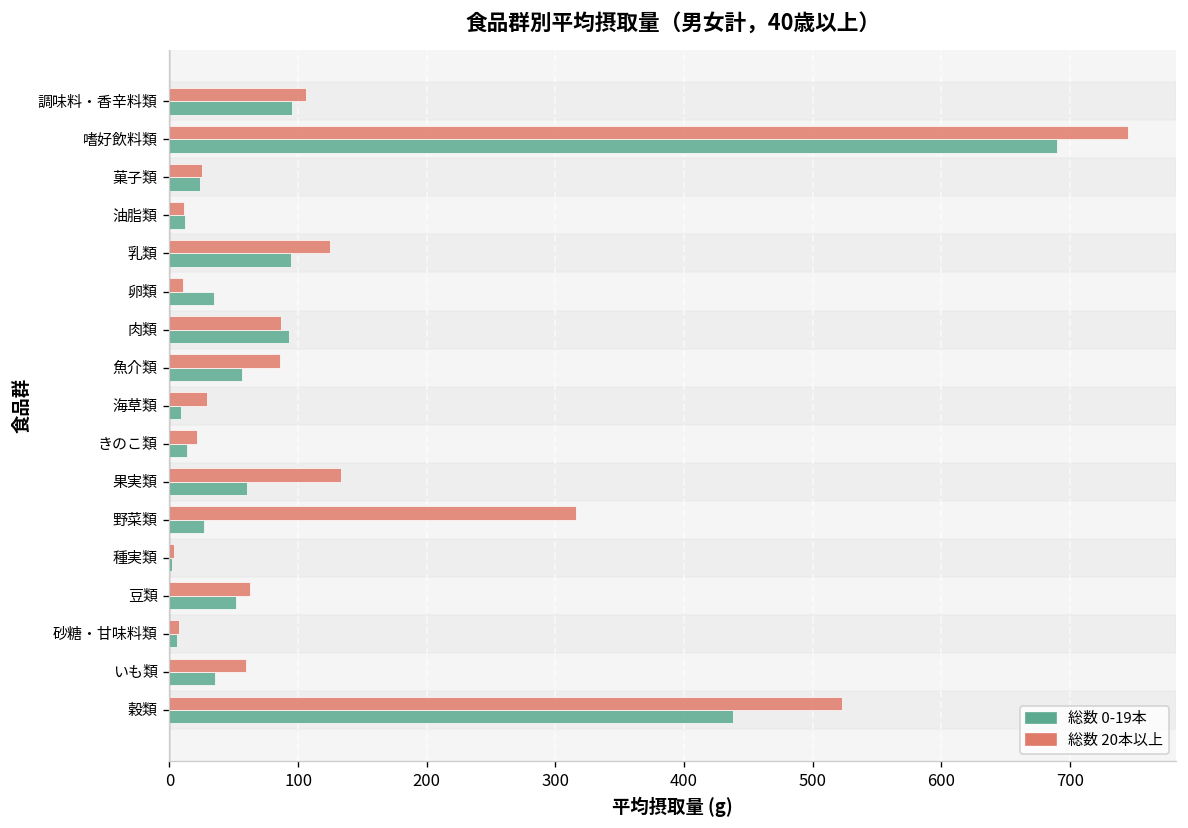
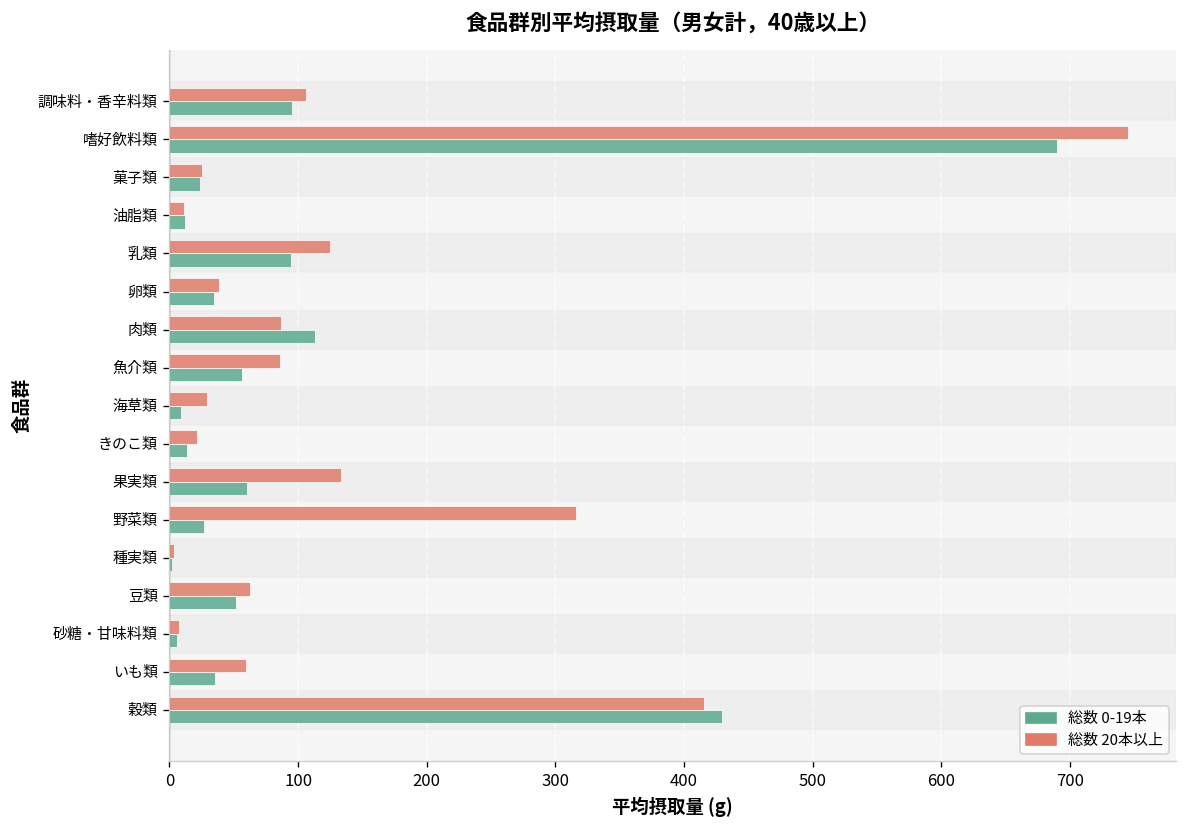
  {
    "総数 0-19本": {
      "調味料・香辛料類": 96,
      "嗜好飲料類": 690,
      "菓子類": 24,
      "油脂類": 12,
      "乳類": 95,
      "卵類": 35,
-     "肉類": 93,
+     "肉類": 113,
      "魚介類": 56,
      "海草類": 9,
      "きのこ類": 14,
      "果実類": 60,
      "野菜類": 27,
      "種実類": 2,
      "豆類": 52,
      "砂糖・甘味料類": 6,
      "いも類": 35,
-     "穀類": 438
+     "穀類": 429
    },
    "総数 20本以上": {
      "調味料・香辛料類": 106,
      "嗜好飲料類": 745,
      "菓子類": 25,
      "油脂類": 11,
      "乳類": 125,
-     "卵類": 10,
+     "卵類": 39,
      "肉類": 87,
      "魚介類": 86,
      "海草類": 29,
      "きのこ類": 21,
      "果実類": 133,
      "野菜類": 316,
      "種実類": 4,
      "豆類": 63,
      "砂糖・甘味料類": 7,
      "いも類": 59,
-     "穀類": 523
+     "穀類": 416
    }
  }
